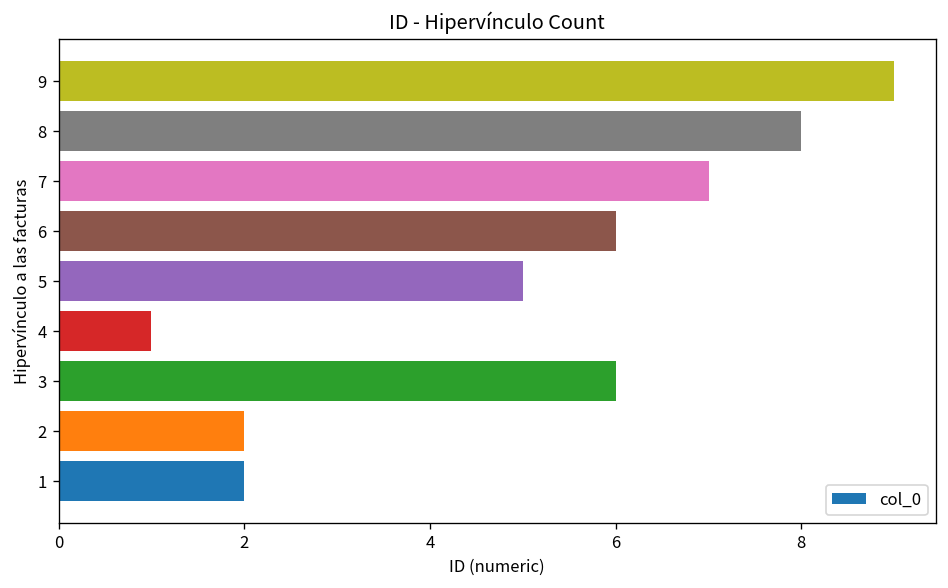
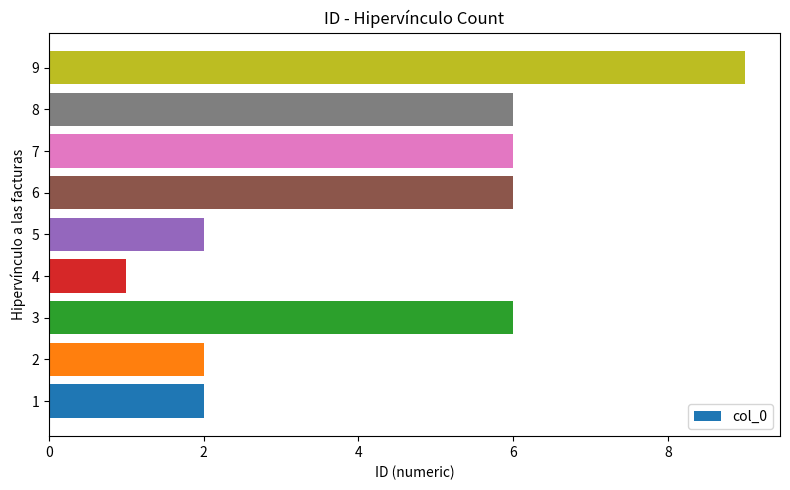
  {
    "9": 9,
-   "8": 8,
-   "7": 7,
+   "8": 6,
+   "7": 6,
    "6": 6,
-   "5": 5,
+   "5": 2,
    "4": 1,
    "3": 6,
    "2": 2,
    "1": 2
  }
